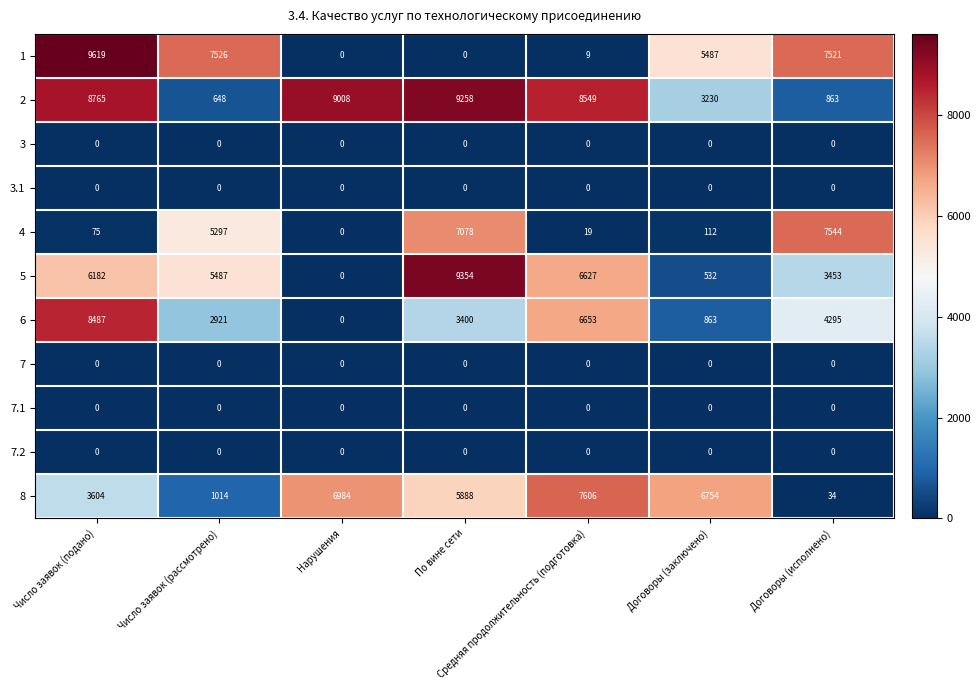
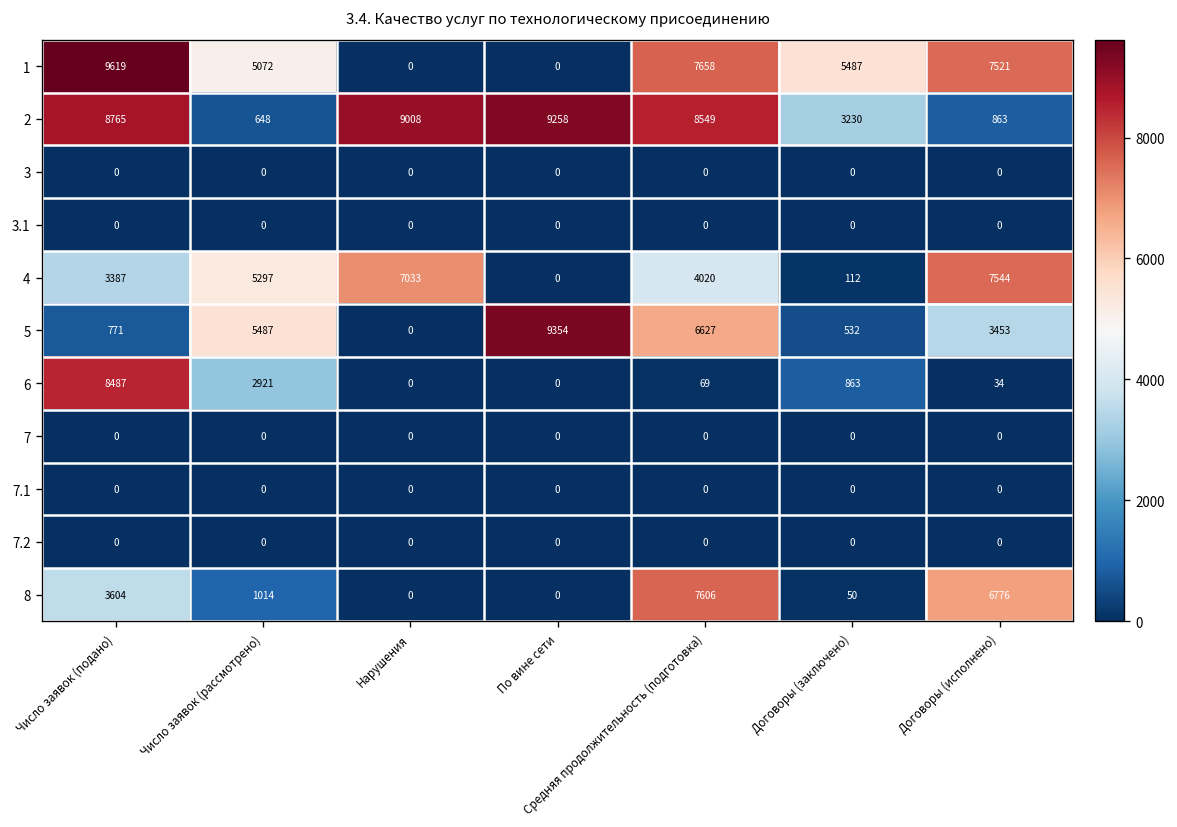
  {
    "1": {
      "Число заявок (подано)": 9619,
-     "Число заявок (рассмотрено)": 7526,
+     "Число заявок (рассмотрено)": 5072,
      "Нарушения": 0,
      "По вине сети": 0,
-     "Средняя продолжительность (подготовка)": 9,
+     "Средняя продолжительность (подготовка)": 7658,
      "Договоры (заключено)": 5487,
      "Договоры (исполнено)": 7521
    },
    "2": {
      "Число заявок (подано)": 8765,
      "Число заявок (рассмотрено)": 648,
      "Нарушения": 9008,
      "По вине сети": 9258,
      "Средняя продолжительность (подготовка)": 8549,
      "Договоры (заключено)": 3230,
      "Договоры (исполнено)": 863
    },
    "3": {
      "Число заявок (подано)": 0,
      "Число заявок (рассмотрено)": 0,
      "Нарушения": 0,
      "По вине сети": 0,
      "Средняя продолжительность (подготовка)": 0,
      "Договоры (заключено)": 0,
      "Договоры (исполнено)": 0
    },
    "3.1": {
      "Число заявок (подано)": 0,
      "Число заявок (рассмотрено)": 0,
      "Нарушения": 0,
      "По вине сети": 0,
      "Средняя продолжительность (подготовка)": 0,
      "Договоры (заключено)": 0,
      "Договоры (исполнено)": 0
    },
    "4": {
-     "Число заявок (подано)": 75,
+     "Число заявок (подано)": 3387,
      "Число заявок (рассмотрено)": 5297,
-     "Нарушения": 0,
-     "По вине сети": 7078,
-     "Средняя продолжительность (подготовка)": 19,
+     "Нарушения": 7033,
+     "По вине сети": 0,
+     "Средняя продолжительность (подготовка)": 4020,
      "Договоры (заключено)": 112,
      "Договоры (исполнено)": 7544
    },
    "5": {
-     "Число заявок (подано)": 6182,
+     "Число заявок (подано)": 771,
      "Число заявок (рассмотрено)": 5487,
      "Нарушения": 0,
      "По вине сети": 9354,
      "Средняя продолжительность (подготовка)": 6627,
      "Договоры (заключено)": 532,
      "Договоры (исполнено)": 3453
    },
    "6": {
      "Число заявок (подано)": 8487,
      "Число заявок (рассмотрено)": 2921,
      "Нарушения": 0,
-     "По вине сети": 3400,
-     "Средняя продолжительность (подготовка)": 6653,
+     "По вине сети": 0,
+     "Средняя продолжительность (подготовка)": 69,
      "Договоры (заключено)": 863,
-     "Договоры (исполнено)": 4295
+     "Договоры (исполнено)": 34
    },
    "7": {
      "Число заявок (подано)": 0,
      "Число заявок (рассмотрено)": 0,
      "Нарушения": 0,
      "По вине сети": 0,
      "Средняя продолжительность (подготовка)": 0,
      "Договоры (заключено)": 0,
      "Договоры (исполнено)": 0
    },
    "7.1": {
      "Число заявок (подано)": 0,
      "Число заявок (рассмотрено)": 0,
      "Нарушения": 0,
      "По вине сети": 0,
      "Средняя продолжительность (подготовка)": 0,
      "Договоры (заключено)": 0,
      "Договоры (исполнено)": 0
    },
    "7.2": {
      "Число заявок (подано)": 0,
      "Число заявок (рассмотрено)": 0,
      "Нарушения": 0,
      "По вине сети": 0,
      "Средняя продолжительность (подготовка)": 0,
      "Договоры (заключено)": 0,
      "Договоры (исполнено)": 0
    },
    "8": {
      "Число заявок (подано)": 3604,
      "Число заявок (рассмотрено)": 1014,
-     "Нарушения": 6984,
-     "По вине сети": 5888,
+     "Нарушения": 0,
+     "По вине сети": 0,
      "Средняя продолжительность (подготовка)": 7606,
-     "Договоры (заключено)": 6754,
-     "Договоры (исполнено)": 34
+     "Договоры (заключено)": 50,
+     "Договоры (исполнено)": 6776
    }
  }
